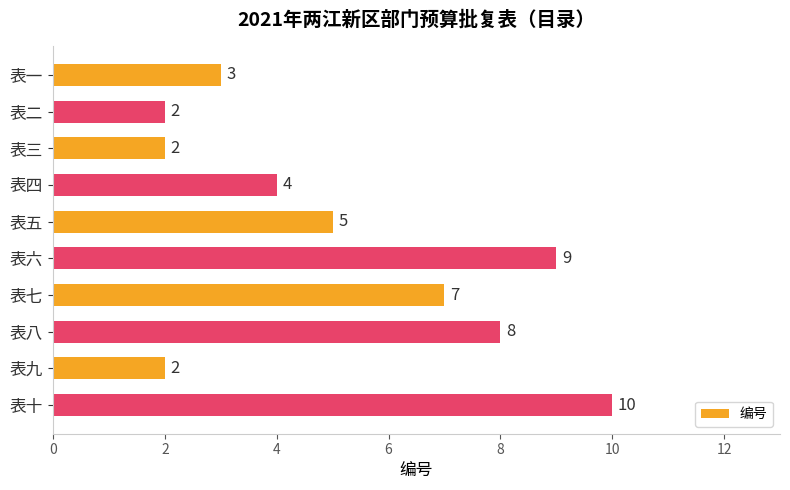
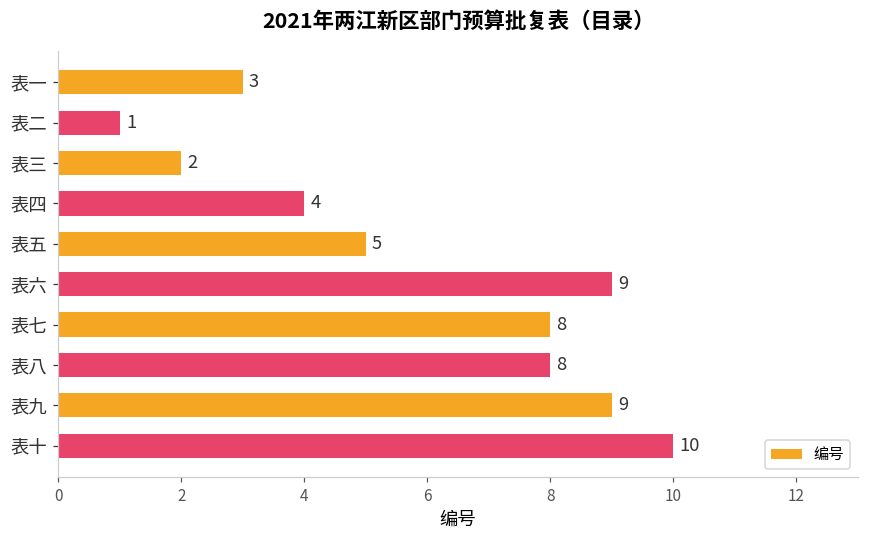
  {
    "表一": 3,
-   "表二": 2,
+   "表二": 1,
    "表三": 2,
    "表四": 4,
    "表五": 5,
    "表六": 9,
-   "表七": 7,
+   "表七": 8,
    "表八": 8,
-   "表九": 2,
+   "表九": 9,
    "表十": 10
  }
